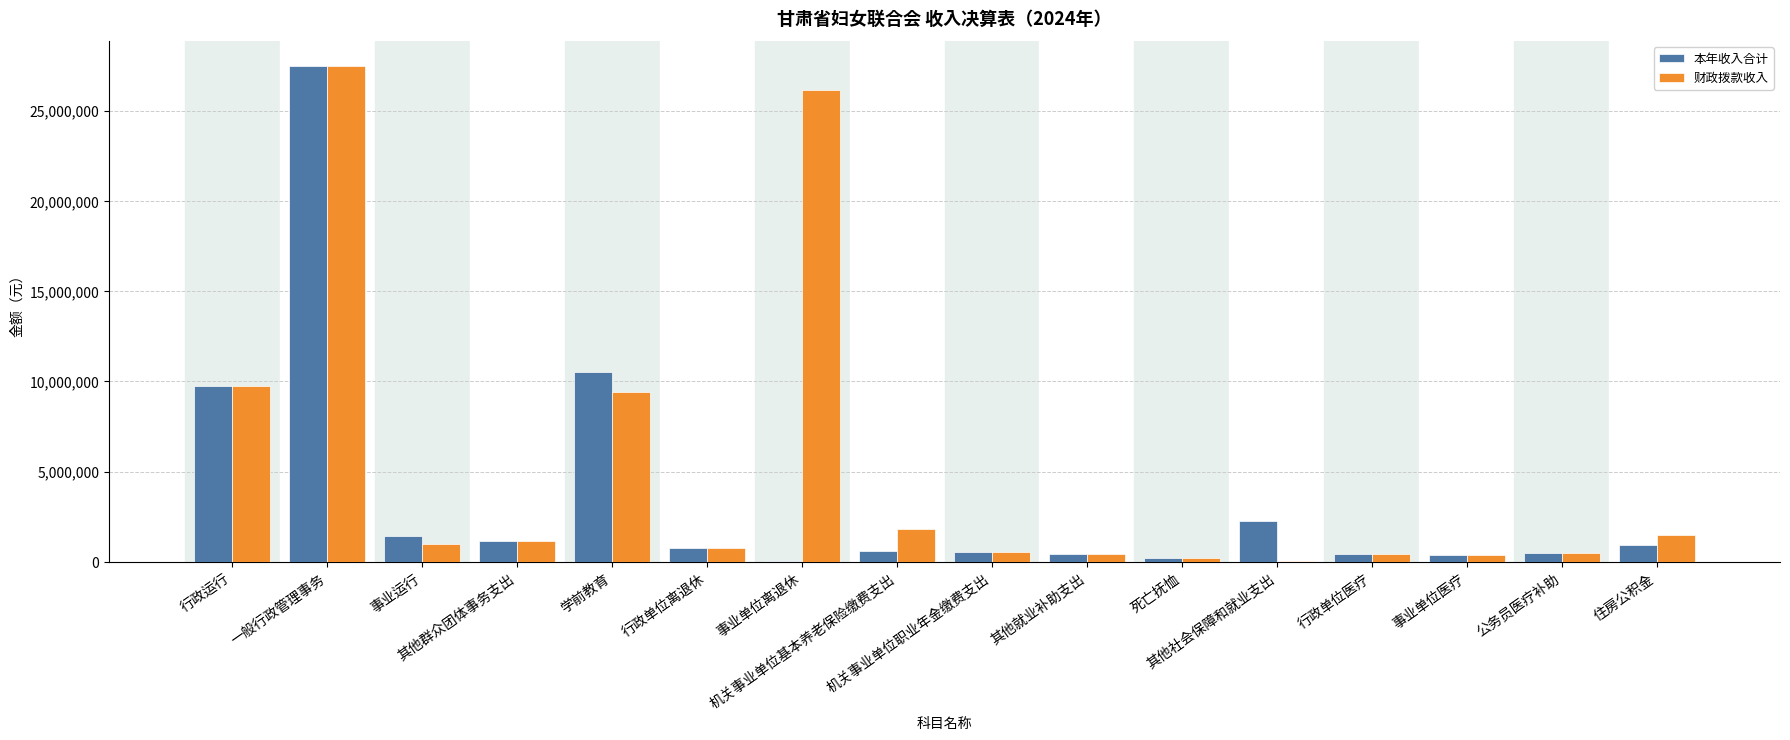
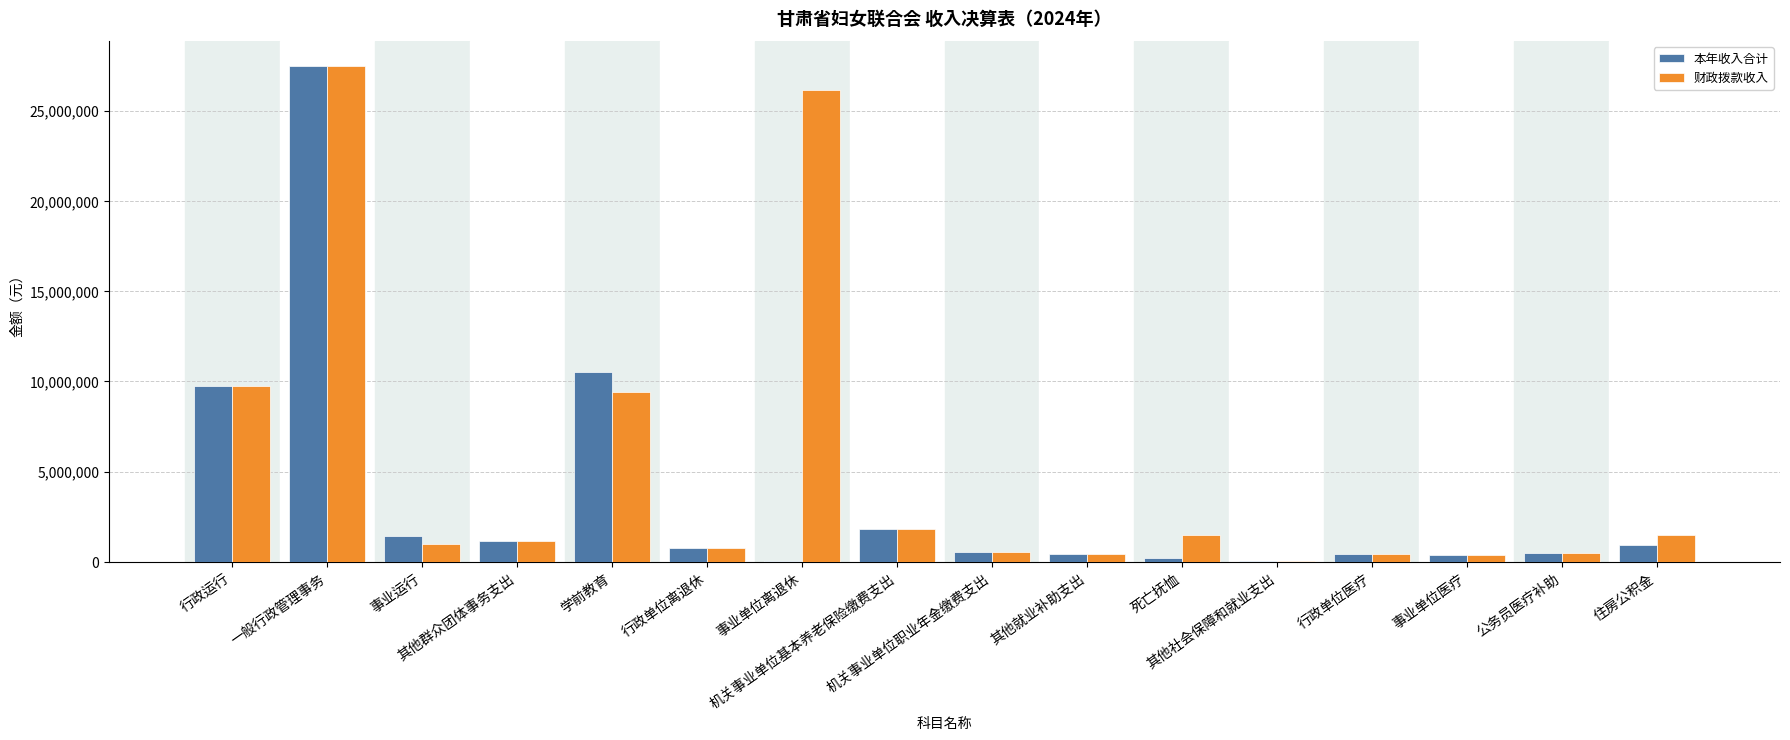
  {
    "本年收入合计": {
      "行政运行": "9,700,000",
      "一般行政管理事务": "27,500,000",
      "事业运行": "1,500,000",
      "其他群众团体事务支出": "1,200,000",
      "学前教育": "10,500,000",
      "行政单位离退休": "800,000",
-     "机关事业单位基本养老保险缴费支出": "600,000",
+     "机关事业单位基本养老保险缴费支出": "1,800,000",
      "机关事业单位职业年金缴费支出": "500,000",
      "其他就业补助支出": "400,000",
      "死亡抚恤": "200,000",
-     "其他社会保障和就业支出": "2,300,000",
+     "其他社会保障和就业支出": "100,000",
      "行政单位医疗": "400,000",
      "事业单位医疗": "400,000",
      "公务员医疗补助": "500,000",
      "住房公积金": "900,000"
    },
    "财政拨款收入": {
      "行政运行": "9,700,000",
      "一般行政管理事务": "27,500,000",
      "事业运行": "1,000,000",
      "其他群众团体事务支出": "1,200,000",
      "学前教育": "9,400,000",
      "行政单位离退休": "800,000",
      "事业单位离退休": "26,100,000",
      "机关事业单位基本养老保险缴费支出": "1,800,000",
      "机关事业单位职业年金缴费支出": "500,000",
      "其他就业补助支出": "400,000",
-     "死亡抚恤": "200,000",
+     "死亡抚恤": "1,500,000",
      "行政单位医疗": "400,000",
      "事业单位医疗": "400,000",
      "公务员医疗补助": "500,000",
      "住房公积金": "1,500,000"
    }
  }
